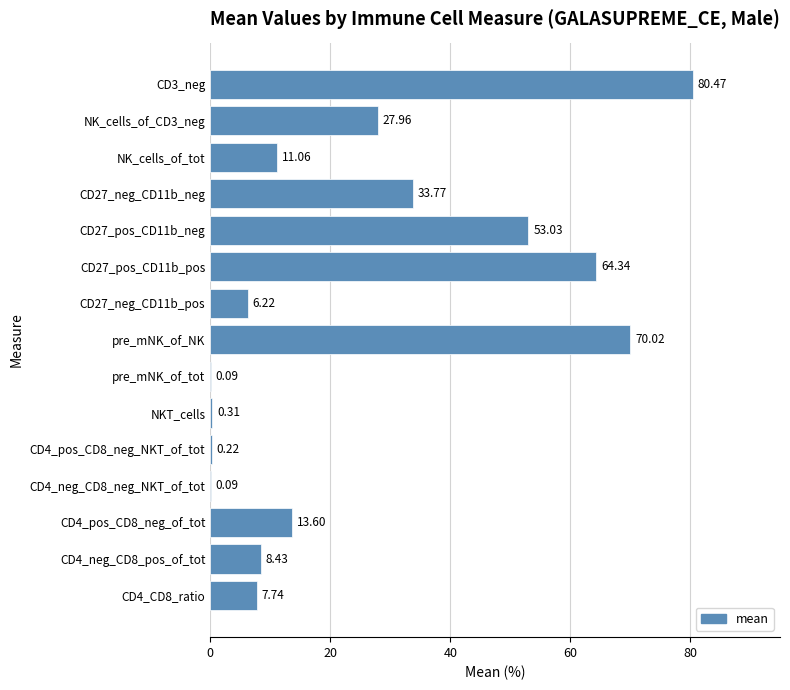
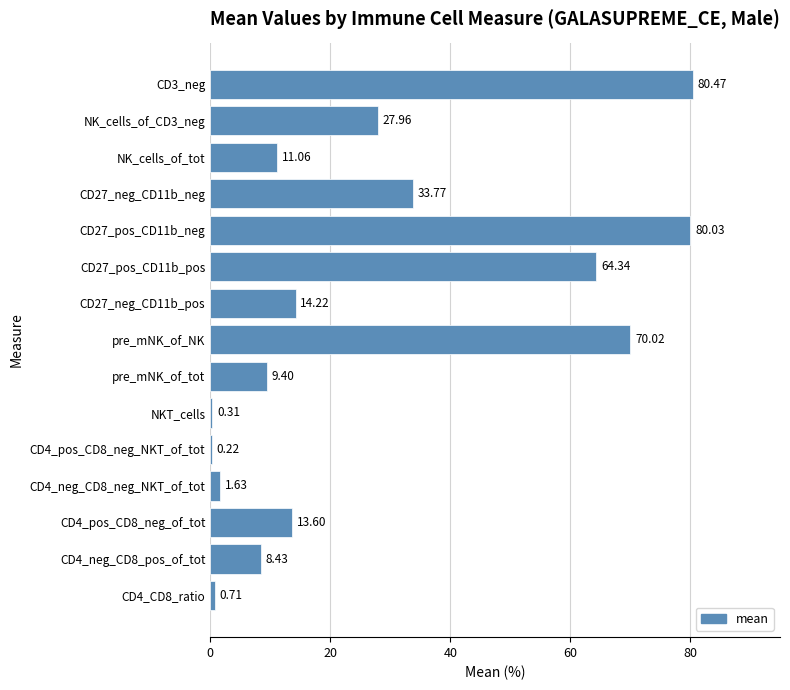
  {
    "CD3_neg": 80.47,
    "NK_cells_of_CD3_neg": 27.96,
    "NK_cells_of_tot": 11.06,
    "CD27_neg_CD11b_neg": 33.77,
-   "CD27_pos_CD11b_neg": 53.03,
+   "CD27_pos_CD11b_neg": 80.03,
    "CD27_pos_CD11b_pos": 64.34,
-   "CD27_neg_CD11b_pos": 6.22,
+   "CD27_neg_CD11b_pos": 14.22,
    "pre_mNK_of_NK": 70.02,
-   "pre_mNK_of_tot": 0.09,
+   "pre_mNK_of_tot": 9.40,
    "NKT_cells": 0.31,
    "CD4_pos_CD8_neg_NKT_of_tot": 0.22,
-   "CD4_neg_CD8_neg_NKT_of_tot": 0.09,
+   "CD4_neg_CD8_neg_NKT_of_tot": 1.63,
    "CD4_pos_CD8_neg_of_tot": 13.60,
    "CD4_neg_CD8_pos_of_tot": 8.43,
-   "CD4_CD8_ratio": 7.74
+   "CD4_CD8_ratio": 0.71
  }
